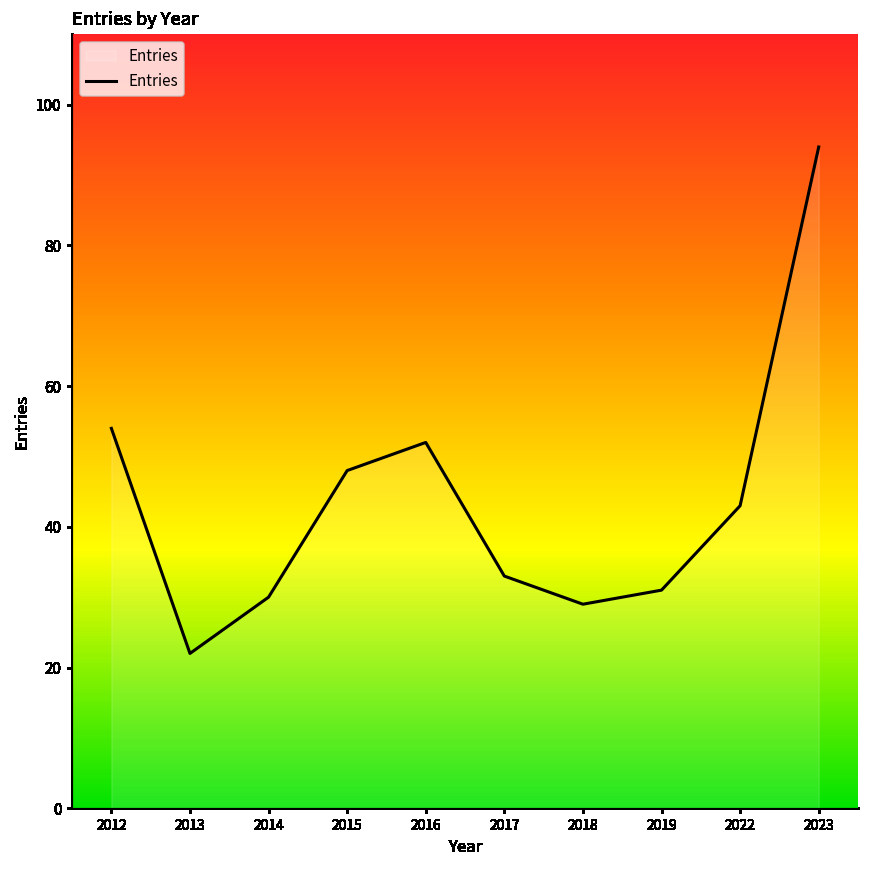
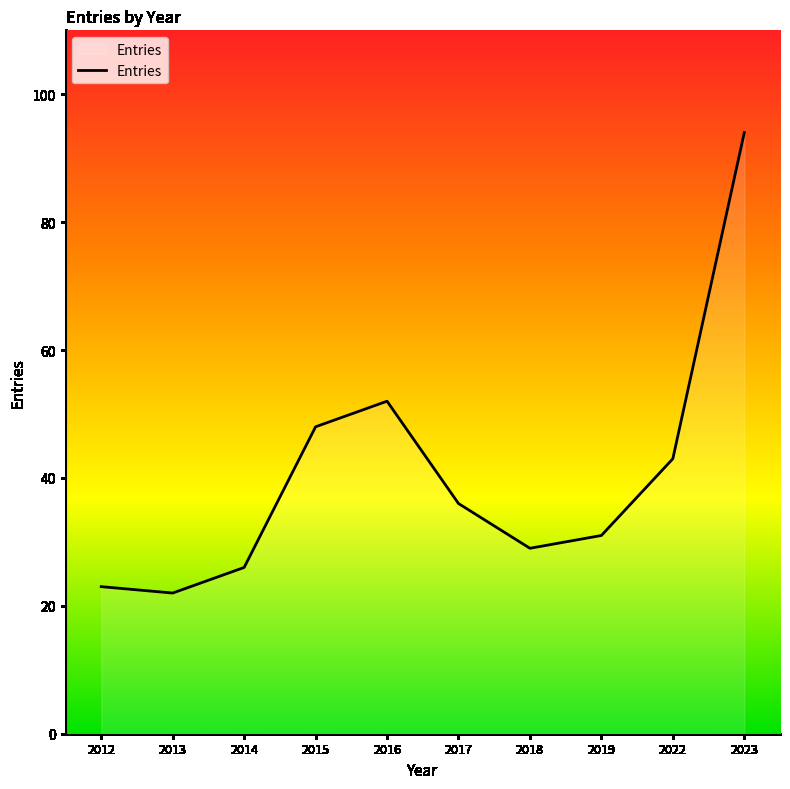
  {
-   "2012": 54,
+   "2012": 23,
    "2013": 22,
-   "2014": 30,
+   "2014": 26,
    "2015": 48,
    "2016": 52,
-   "2017": 33,
+   "2017": 36,
    "2018": 29,
    "2019": 31,
    "2022": 43,
    "2023": 94
  }
